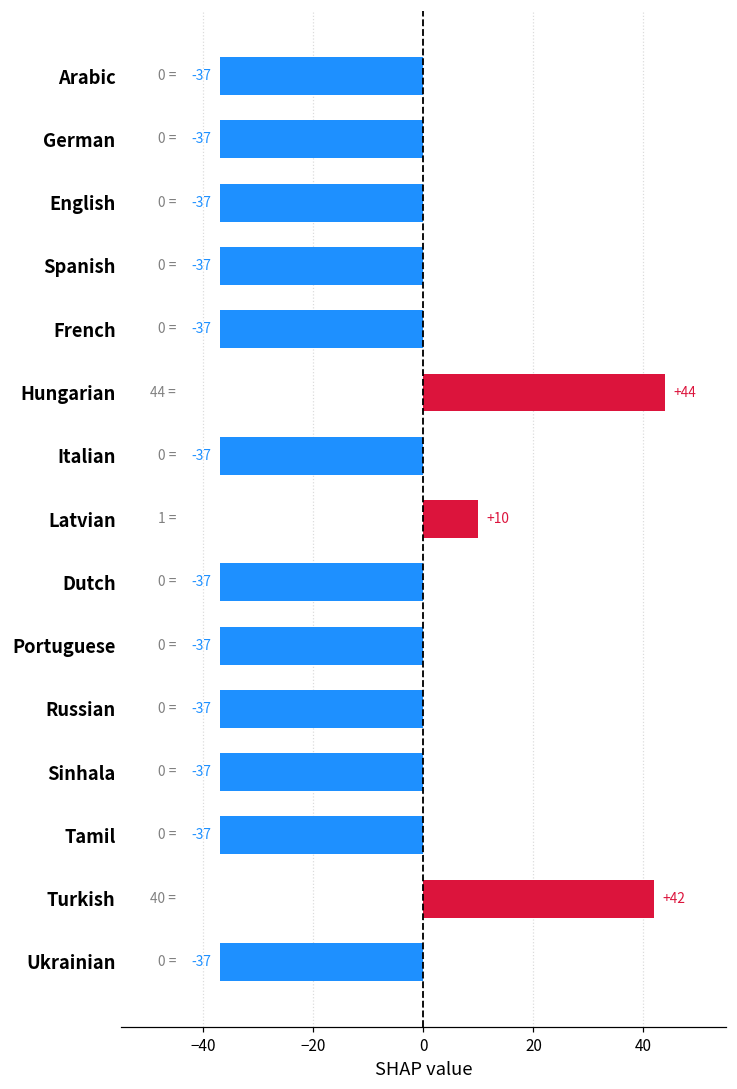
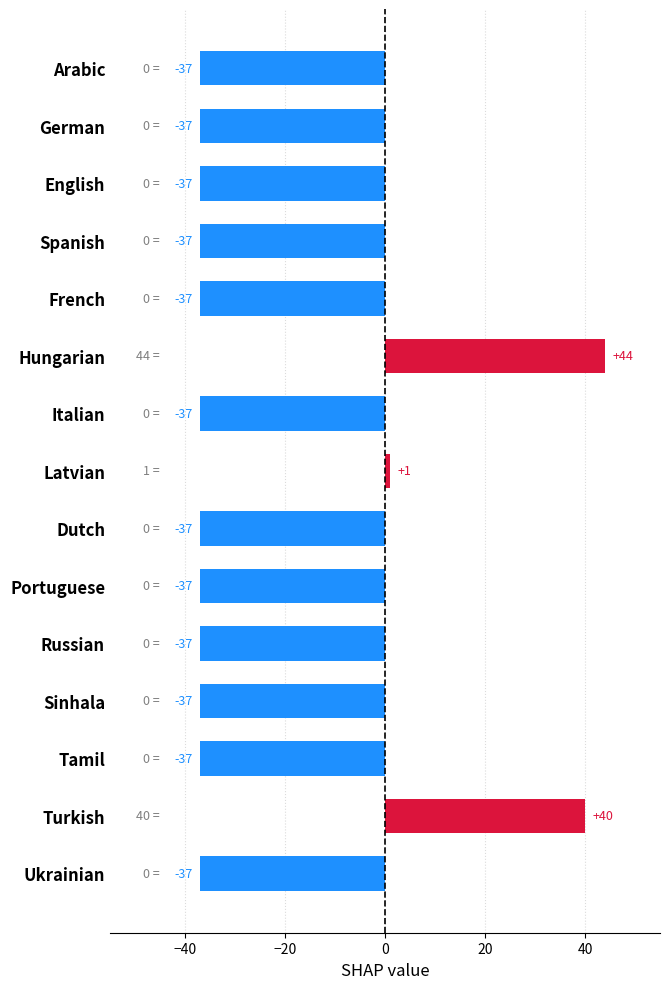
  {
    "Arabic": "-37",
    "German": "-37",
    "English": "-37",
    "Spanish": "-37",
    "French": "-37",
    "Hungarian": "+44",
    "Italian": "-37",
-   "Latvian": "+10",
+   "Latvian": "+1",
    "Dutch": "-37",
    "Portuguese": "-37",
    "Russian": "-37",
    "Sinhala": "-37",
    "Tamil": "-37",
-   "Turkish": "+42",
+   "Turkish": "+40",
    "Ukrainian": "-37"
  }
